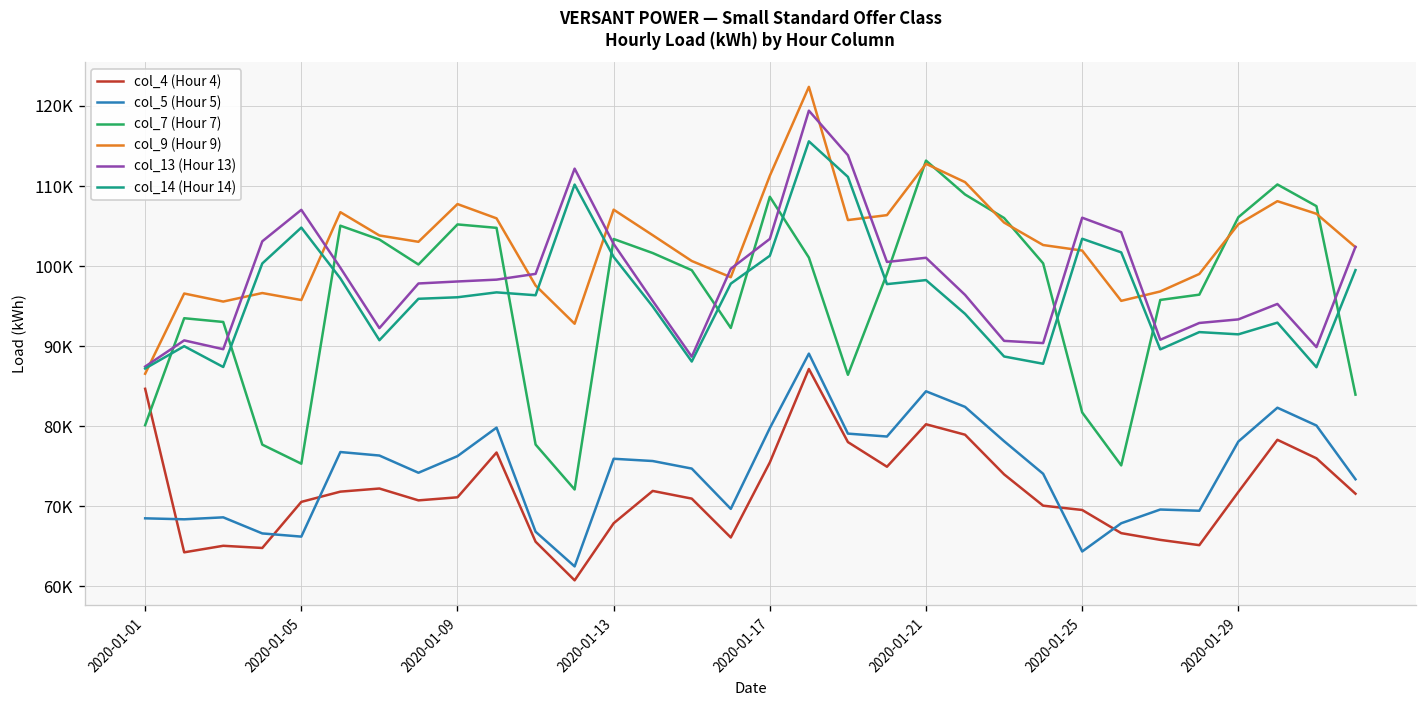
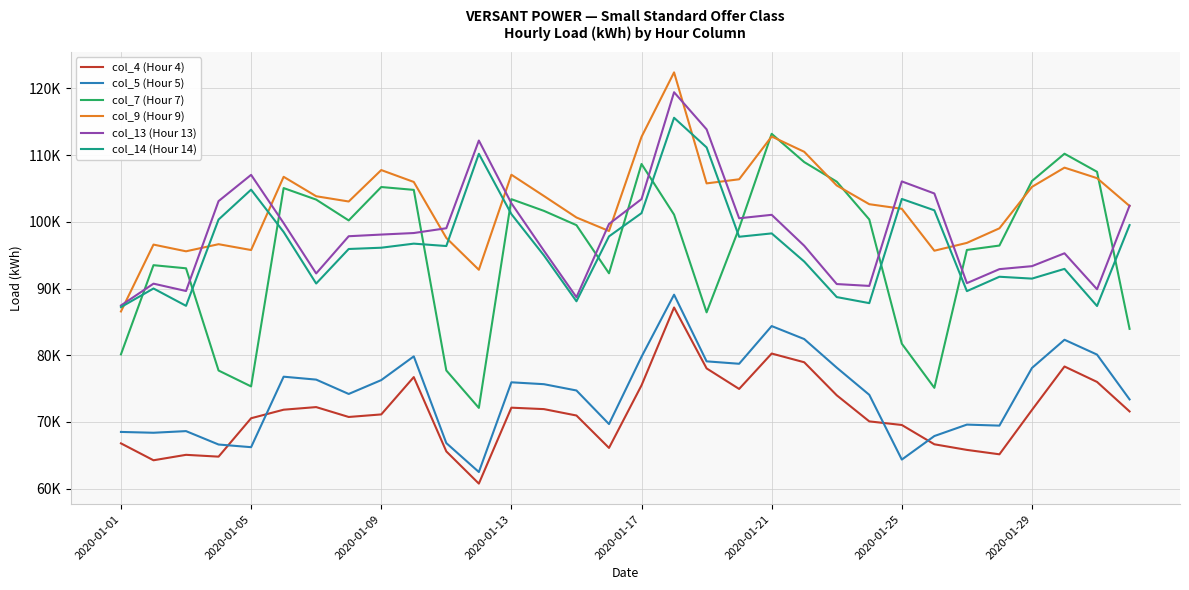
  {
    "col_4 (Hour 4)": {
-     "2020-01-01": 85000,
+     "2020-01-01": 67000,
      "2020-01-05": 71000,
      "2020-01-09": 71000,
-     "2020-01-13": 68000,
+     "2020-01-13": 72000,
      "2020-01-17": 75000,
      "2020-01-21": 80000,
      "2020-01-25": 70000,
      "2020-01-29": 72000
    },
    "col_5 (Hour 5)": {
      "2020-01-01": 69000,
      "2020-01-05": 66000,
      "2020-01-09": 76000,
      "2020-01-13": 76000,
      "2020-01-17": 80000,
      "2020-01-21": 84000,
      "2020-01-25": 64000,
      "2020-01-29": 78000
    },
    "col_9 (Hour 9)": {
      "2020-01-01": 87000,
      "2020-01-05": 96000,
      "2020-01-09": 108000,
      "2020-01-13": 107000,
-     "2020-01-17": 111000,
+     "2020-01-17": 113000,
      "2020-01-21": 113000,
      "2020-01-25": 102000,
      "2020-01-29": 105000
    },
    "col_13 (Hour 13)": {
      "2020-01-05": 107000,
      "2020-01-09": 98000,
      "2020-01-13": 103000,
      "2020-01-17": 103000,
      "2020-01-21": 101000,
      "2020-01-25": 106000,
      "2020-01-29": 93000
    }
  }
